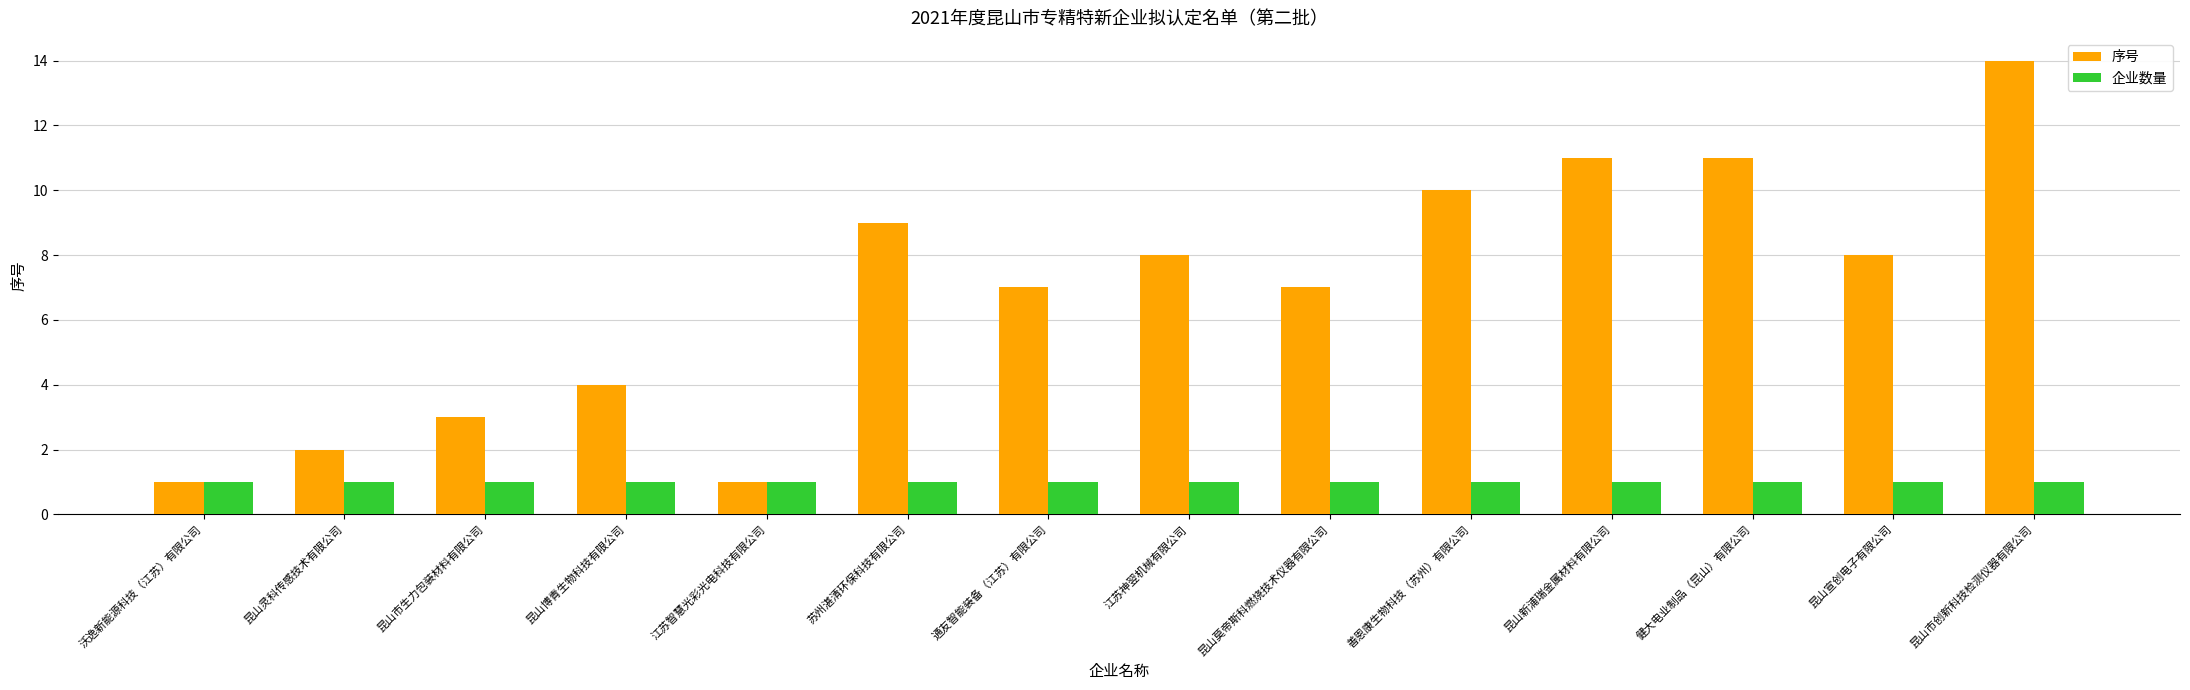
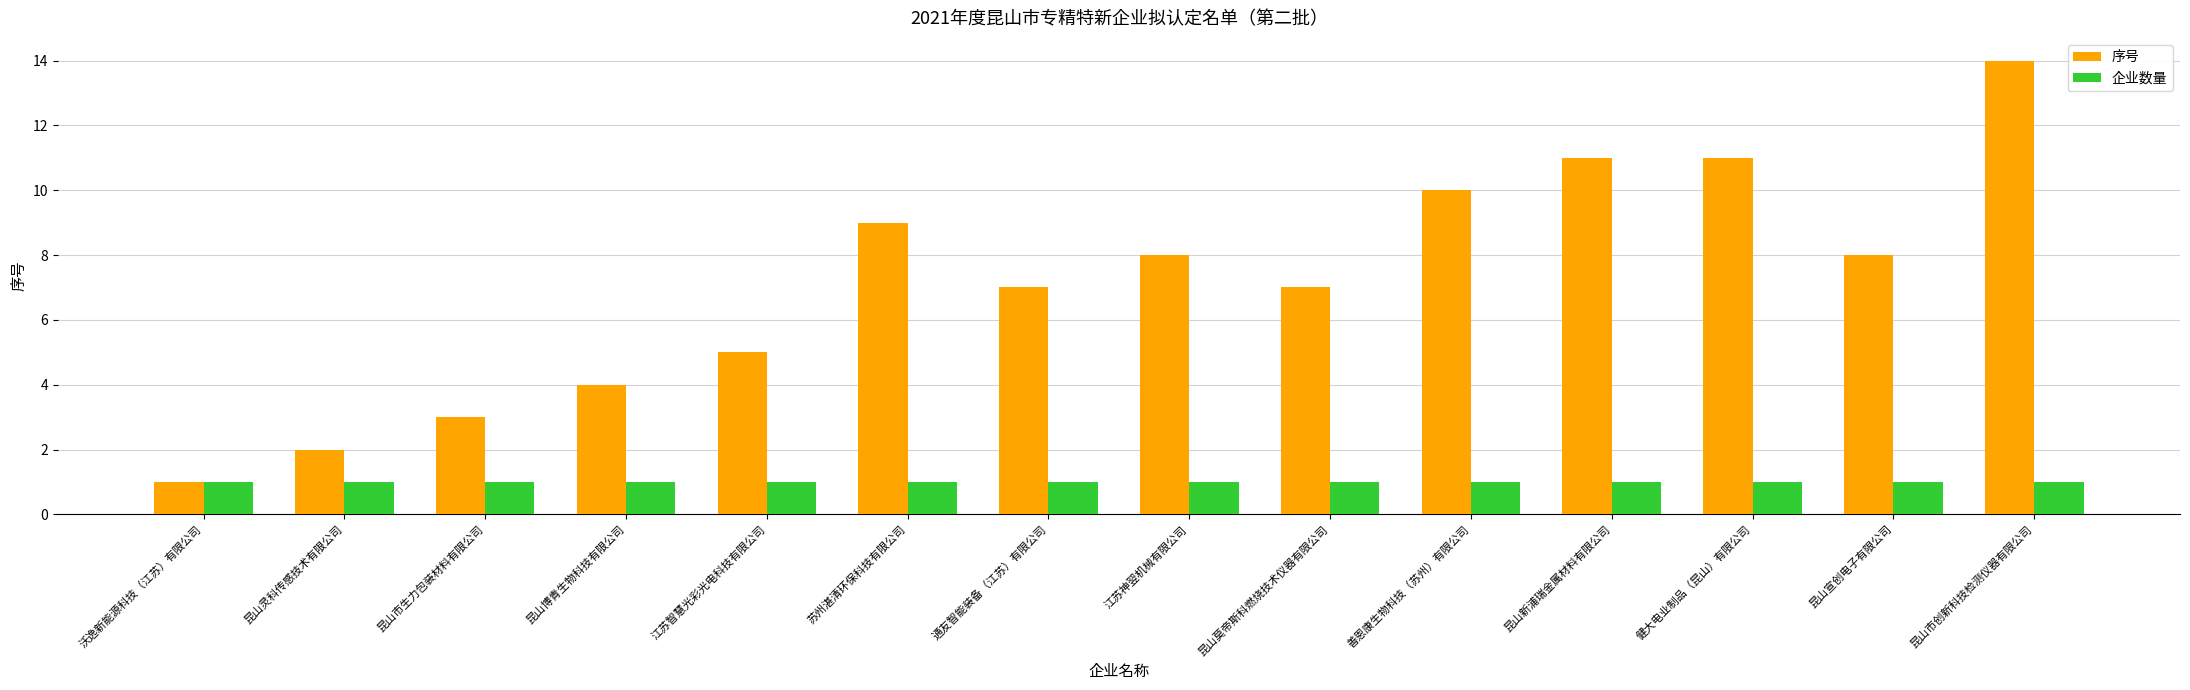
  {
    "序号": {
      "沃逸新能源科技（江苏）有限公司": 1,
      "昆山灵科传感技术有限公司": 2,
      "昆山市生力包装材料有限公司": 3,
      "昆山博青生物科技有限公司": 4,
-     "江苏智慧光彩光电科技有限公司": 1,
+     "江苏智慧光彩光电科技有限公司": 5,
      "苏州湛清环保科技有限公司": 9,
      "通友智能装备（江苏）有限公司": 7,
      "江苏神翌机械有限公司": 8,
      "昆山莫帝斯科燃烧技术仪器有限公司": 7,
      "善恩康生物科技（苏州）有限公司": 10,
      "昆山新浦瑞金属材料有限公司": 11,
      "健大电业制品（昆山）有限公司": 11,
      "昆山宣创电子有限公司": 8,
      "昆山市创新科技检测仪器有限公司": 14
    },
    "企业数量": {
      "沃逸新能源科技（江苏）有限公司": 1,
      "昆山灵科传感技术有限公司": 1,
      "昆山市生力包装材料有限公司": 1,
      "昆山博青生物科技有限公司": 1,
      "江苏智慧光彩光电科技有限公司": 1,
      "苏州湛清环保科技有限公司": 1,
      "通友智能装备（江苏）有限公司": 1,
      "江苏神翌机械有限公司": 1,
      "昆山莫帝斯科燃烧技术仪器有限公司": 1,
      "善恩康生物科技（苏州）有限公司": 1,
      "昆山新浦瑞金属材料有限公司": 1,
      "健大电业制品（昆山）有限公司": 1,
      "昆山宣创电子有限公司": 1,
      "昆山市创新科技检测仪器有限公司": 1
    }
  }
